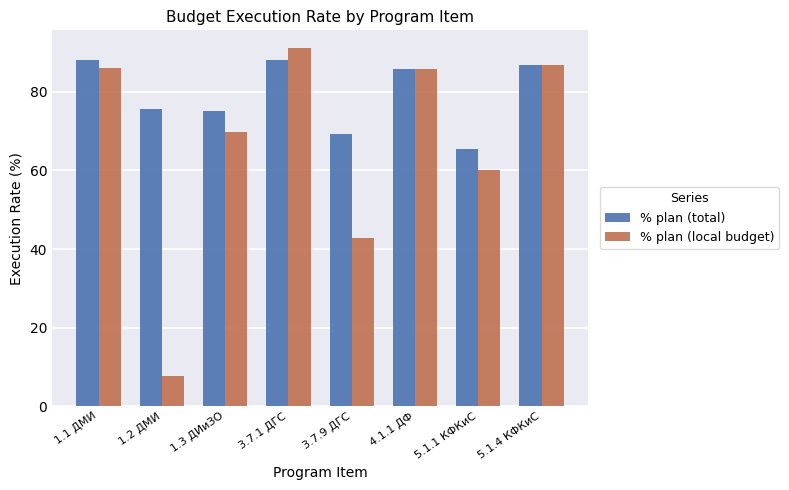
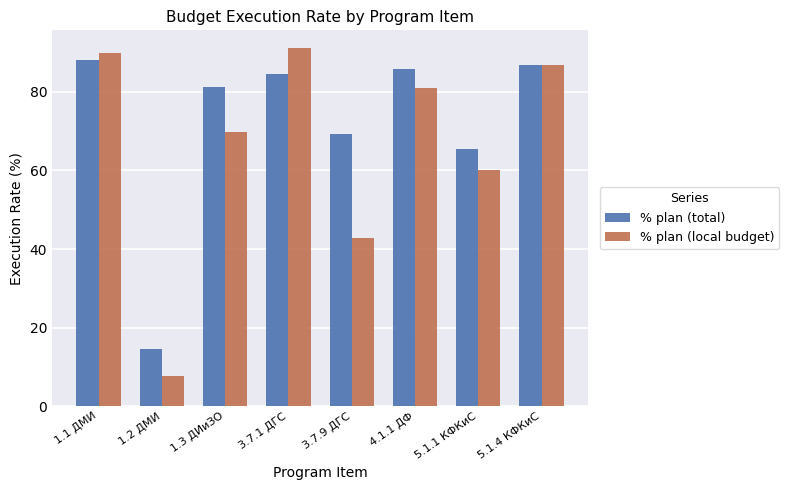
  {
    "% plan (total)": {
      "1.1 ДМИ": 88,
-     "1.2 ДМИ": 76,
-     "1.3 ДИиЗО": 75,
-     "3.7.1 ДГС": 88,
+     "1.2 ДМИ": 14,
+     "1.3 ДИиЗО": 81,
+     "3.7.1 ДГС": 85,
      "3.7.9 ДГС": 69,
      "4.1.1 ДФ": 86,
      "5.1.1 КФКиС": 66,
      "5.1.4 КФКиС": 87
    },
    "% plan (local budget)": {
-     "1.1 ДМИ": 86,
+     "1.1 ДМИ": 90,
      "1.2 ДМИ": 8,
      "1.3 ДИиЗО": 70,
      "3.7.1 ДГС": 91,
      "3.7.9 ДГС": 43,
-     "4.1.1 ДФ": 86,
+     "4.1.1 ДФ": 81,
      "5.1.1 КФКиС": 60,
      "5.1.4 КФКиС": 87
    }
  }
